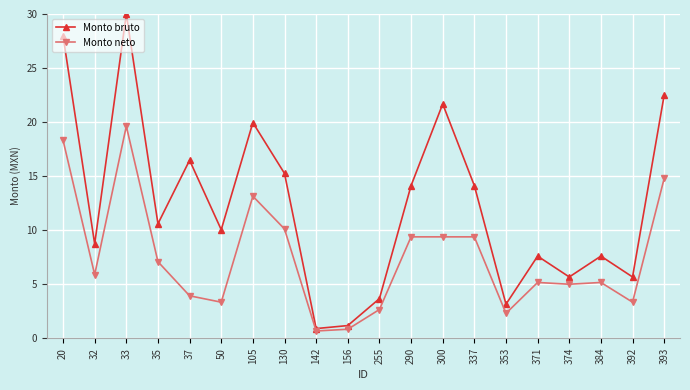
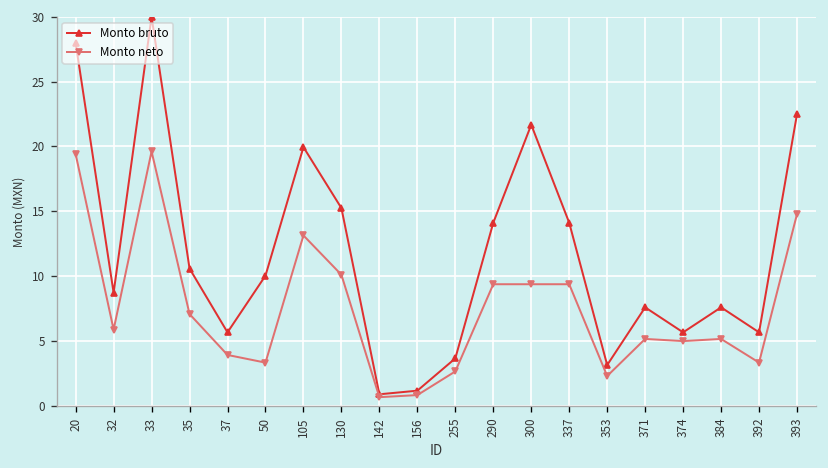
  {
    "Monto bruto": {
      "32": 8.7,
      "33": 30.0,
      "35": 10.6,
-     "37": 16.5,
+     "37": 5.7,
      "50": 10.0,
      "105": 20.0,
      "130": 15.2,
      "156": 1.2,
      "255": 3.7,
      "290": 14.1,
      "300": 21.7,
      "337": 14.1,
      "353": 3.1,
      "371": 7.6,
      "374": 5.7,
      "384": 7.6,
      "392": 5.7,
      "393": 22.5
    },
    "Monto neto": {
-     "20": 18.3,
+     "20": 19.4,
      "32": 5.9,
      "33": 19.6,
      "35": 7.1,
      "37": 3.9,
      "50": 3.3,
      "105": 13.1,
      "130": 10.1,
      "156": 0.8,
      "255": 2.7,
      "290": 9.4,
      "300": 9.4,
      "337": 9.4,
      "353": 2.3,
      "371": 5.2,
      "374": 5.0,
      "384": 5.2,
      "392": 3.3,
      "393": 14.8
    }
  }
